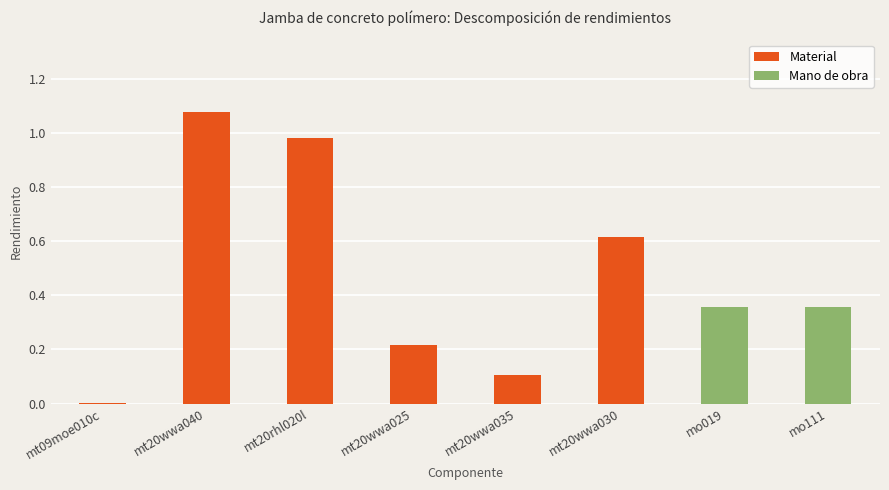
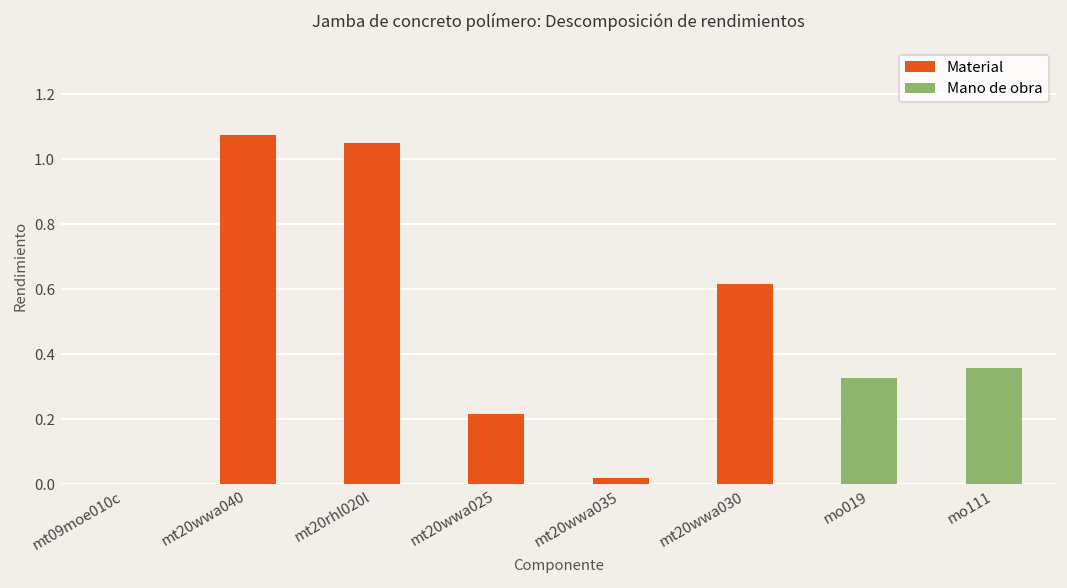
  {
    "mt20wwa040": 1.08,
-   "mt20rhl020l": 0.98,
+   "mt20rhl020l": 1.05,
    "mt20wwa025": 0.22,
-   "mt20wwa035": 0.11,
+   "mt20wwa035": 0.02,
    "mt20wwa030": 0.62,
-   "mo019": 0.36,
+   "mo019": 0.33,
    "mo111": 0.36
  }
